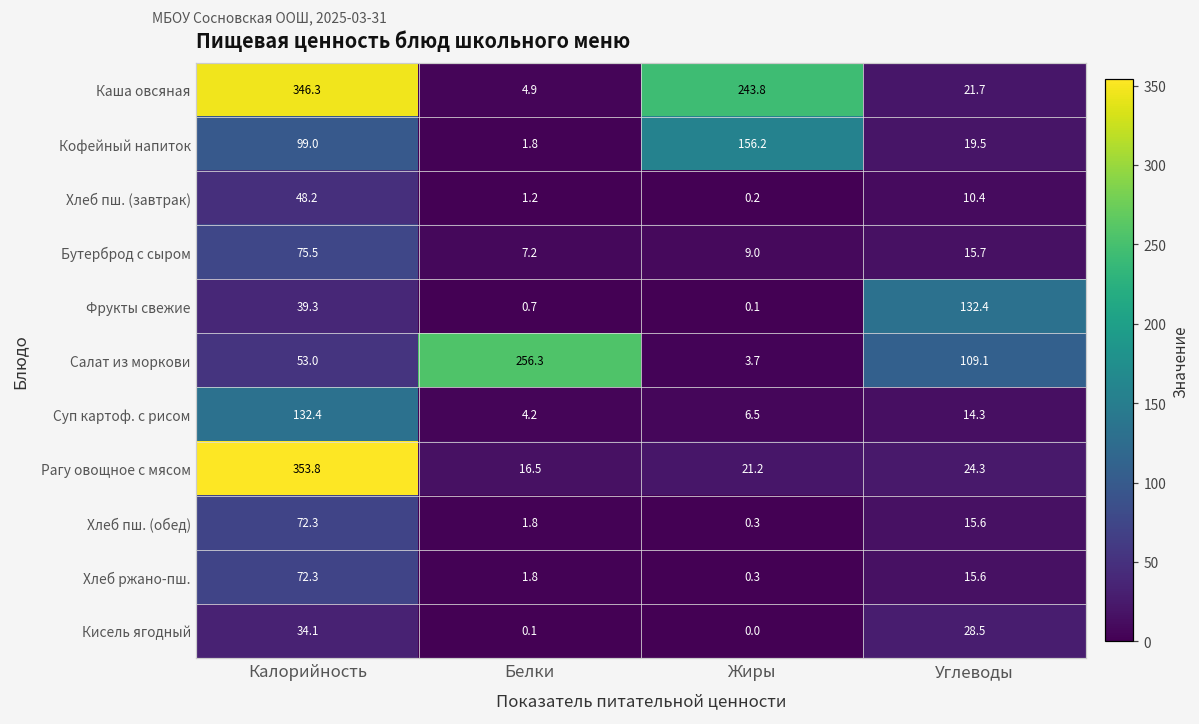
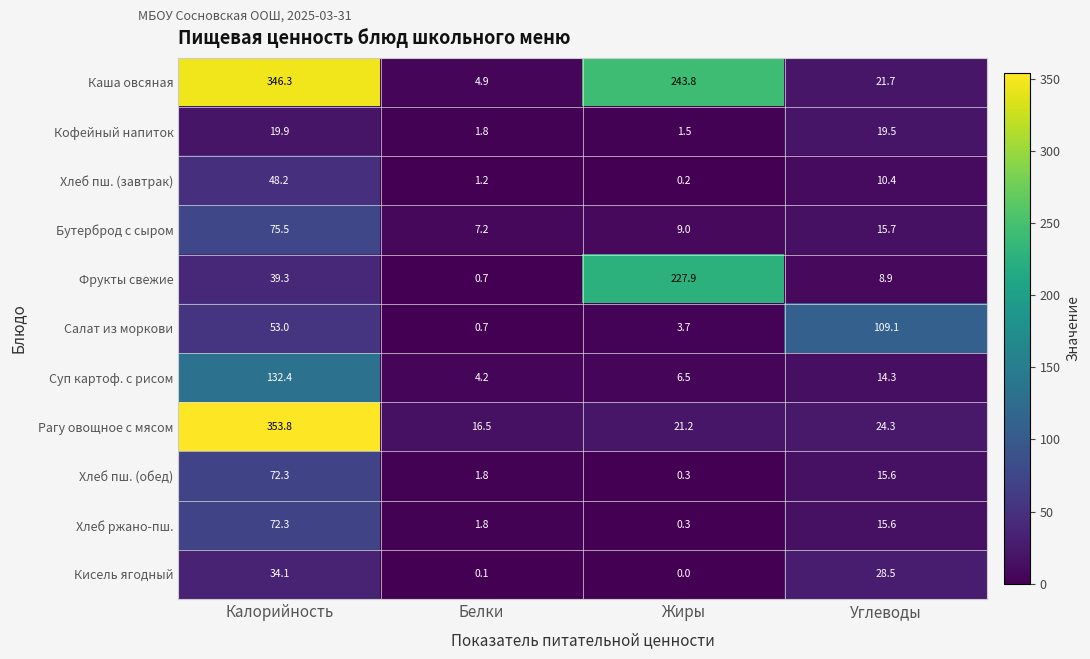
  {
    "Каша овсяная": {
      "Калорийность": 346.3,
      "Белки": 4.9,
      "Жиры": 243.8,
      "Углеводы": 21.7
    },
    "Кофейный напиток": {
-     "Калорийность": 99.0,
+     "Калорийность": 19.9,
      "Белки": 1.8,
-     "Жиры": 156.2,
+     "Жиры": 1.5,
      "Углеводы": 19.5
    },
    "Хлеб пш. (завтрак)": {
      "Калорийность": 48.2,
      "Белки": 1.2,
      "Жиры": 0.2,
      "Углеводы": 10.4
    },
    "Бутерброд с сыром": {
      "Калорийность": 75.5,
      "Белки": 7.2,
      "Жиры": 9.0,
      "Углеводы": 15.7
    },
    "Фрукты свежие": {
      "Калорийность": 39.3,
      "Белки": 0.7,
-     "Жиры": 0.1,
-     "Углеводы": 132.4
+     "Жиры": 227.9,
+     "Углеводы": 8.9
    },
    "Салат из моркови": {
      "Калорийность": 53.0,
-     "Белки": 256.3,
+     "Белки": 0.7,
      "Жиры": 3.7,
      "Углеводы": 109.1
    },
    "Суп картоф. с рисом": {
      "Калорийность": 132.4,
      "Белки": 4.2,
      "Жиры": 6.5,
      "Углеводы": 14.3
    },
    "Рагу овощное с мясом": {
      "Калорийность": 353.8,
      "Белки": 16.5,
      "Жиры": 21.2,
      "Углеводы": 24.3
    },
    "Хлеб пш. (обед)": {
      "Калорийность": 72.3,
      "Белки": 1.8,
      "Жиры": 0.3,
      "Углеводы": 15.6
    },
    "Хлеб ржано-пш.": {
      "Калорийность": 72.3,
      "Белки": 1.8,
      "Жиры": 0.3,
      "Углеводы": 15.6
    },
    "Кисель ягодный": {
      "Калорийность": 34.1,
      "Белки": 0.1,
      "Жиры": 0.0,
      "Углеводы": 28.5
    }
  }
